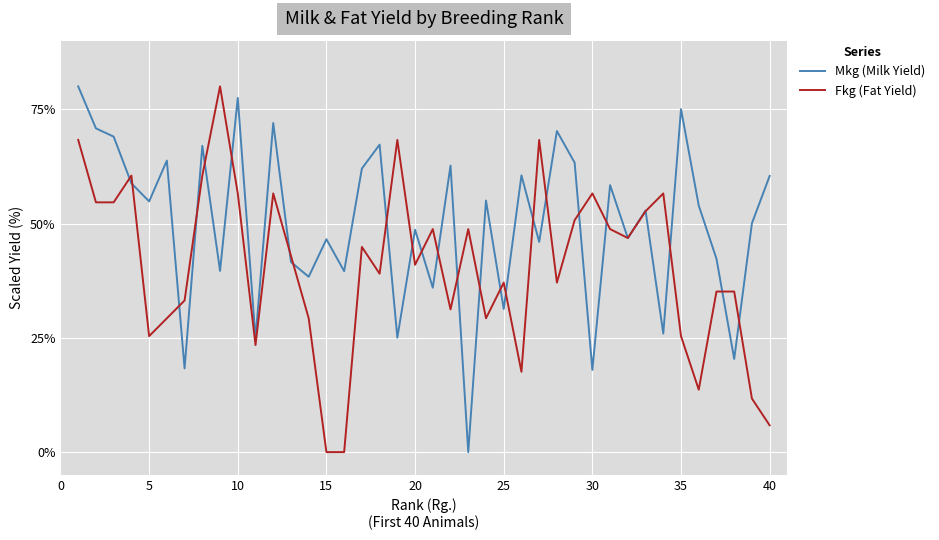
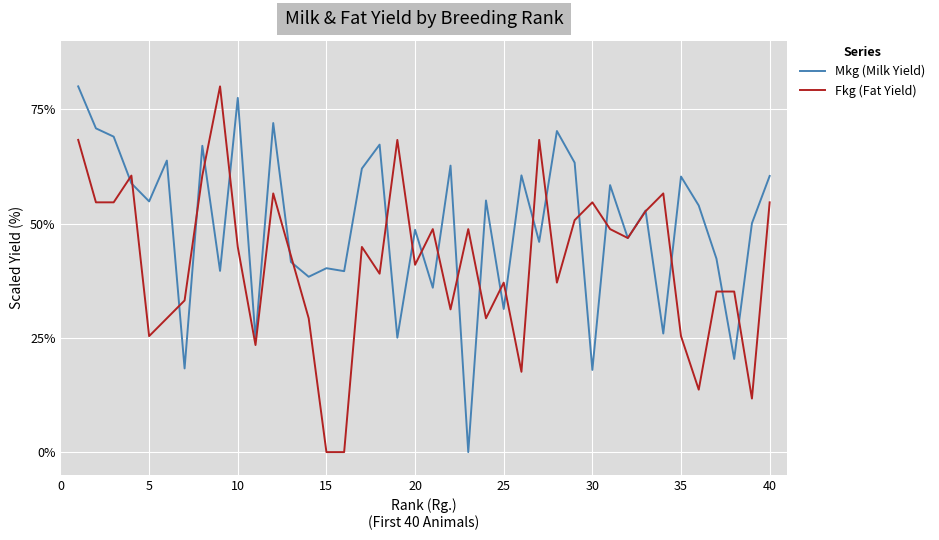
  {
    "Mkg (Milk Yield)": {
      "5": "55%",
      "10": "77%",
-     "15": "47%",
+     "15": "40%",
      "20": "49%",
      "25": "31%",
      "30": "18%",
-     "35": "75%",
+     "35": "60%",
      "40": "60%"
    },
    "Fkg (Fat Yield)": {
      "5": "25%",
-     "10": "57%",
+     "10": "45%",
      "15": "0%",
      "20": "41%",
      "25": "37%",
-     "30": "57%",
+     "30": "55%",
      "35": "25%",
-     "40": "6%"
+     "40": "55%"
    }
  }
